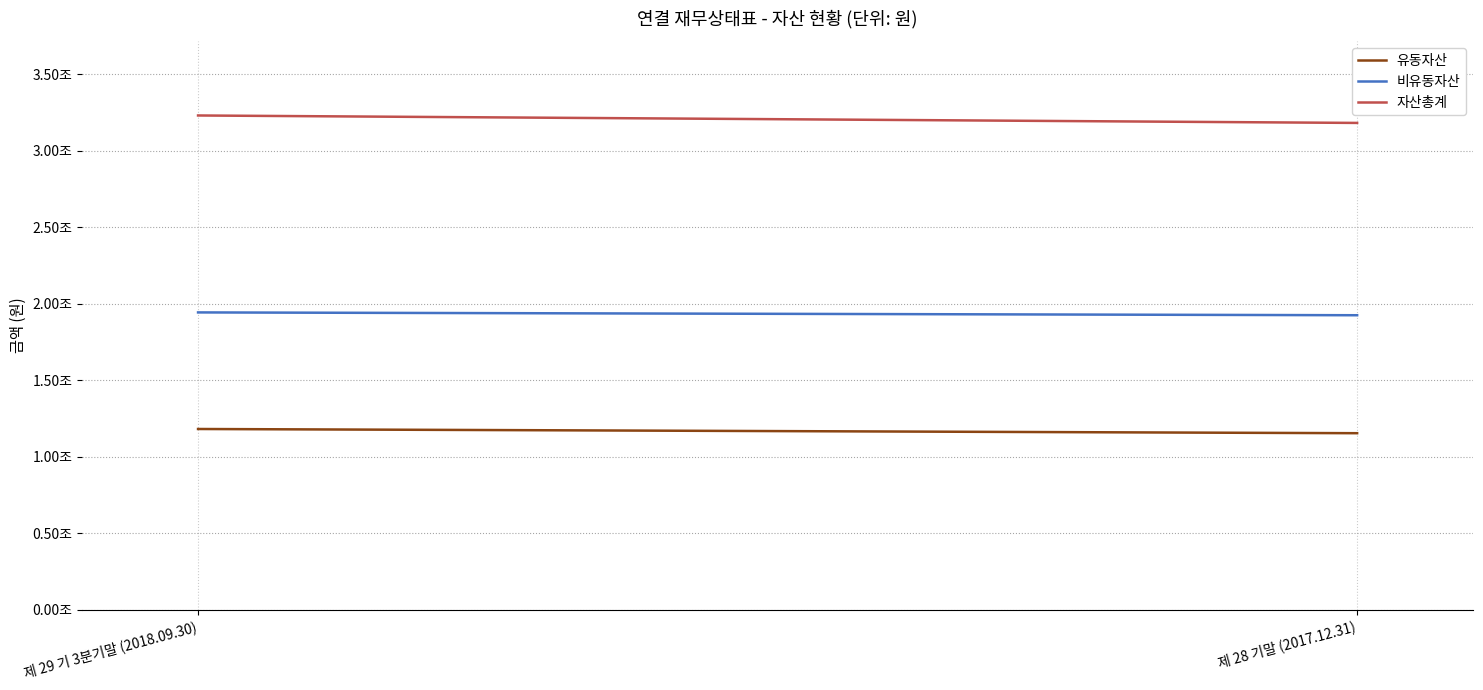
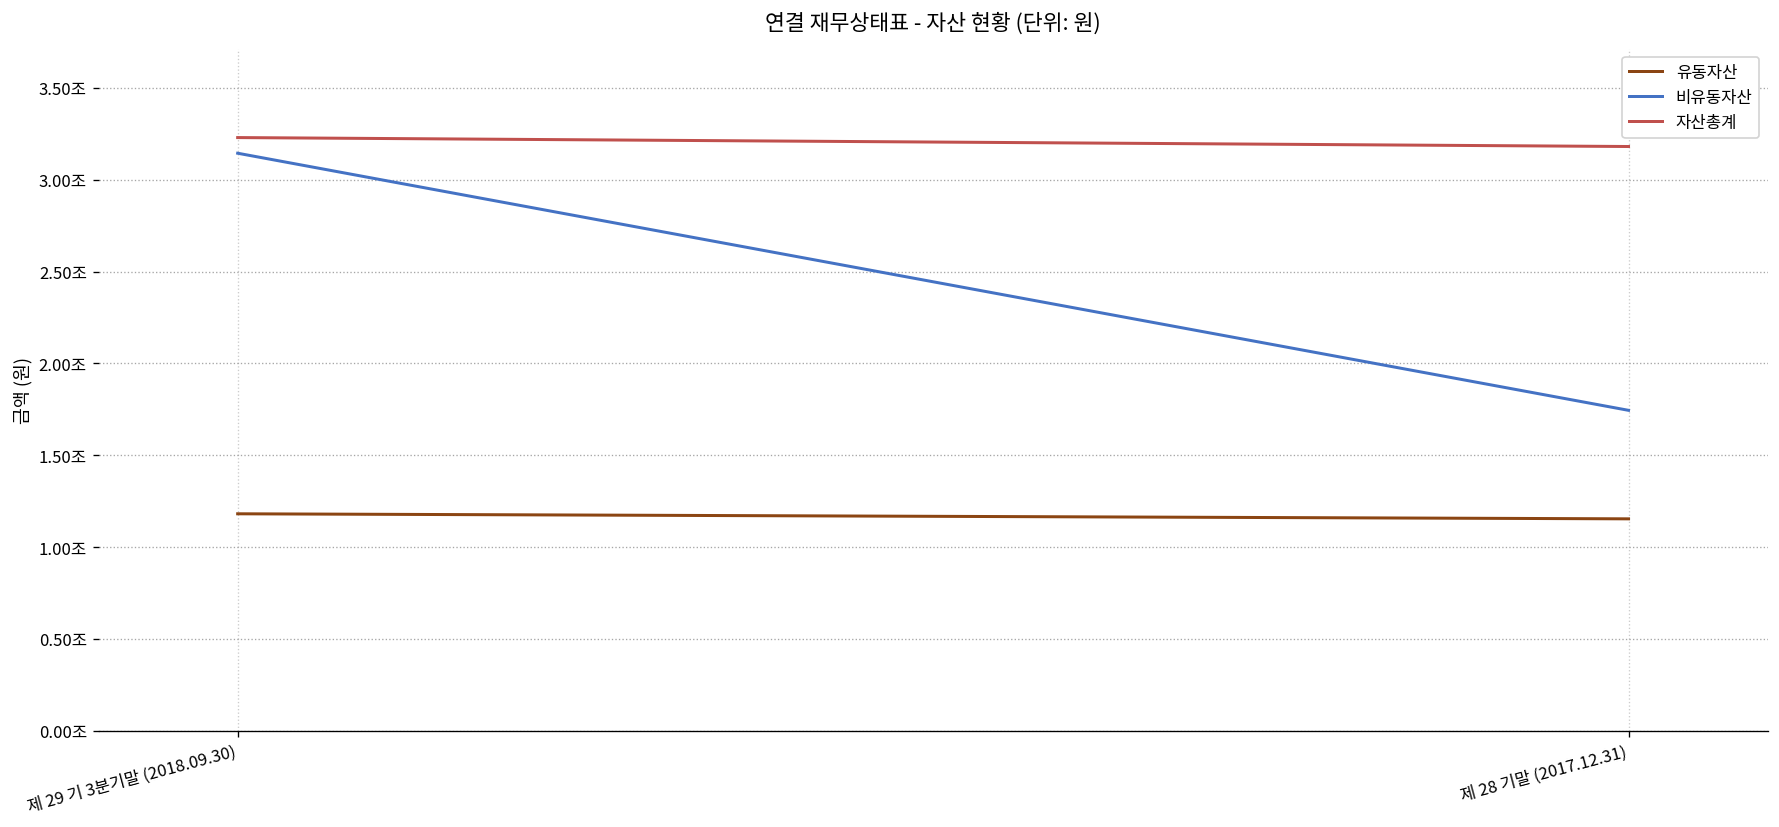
  {
    "유동자산": {
      "제 29 기 3분기말 (2018.09.30)": "1.18조",
      "제 28 기말 (2017.12.31)": "1.15조"
    },
    "비유동자산": {
-     "제 29 기 3분기말 (2018.09.30)": "1.94조",
-     "제 28 기말 (2017.12.31)": "1.92조"
+     "제 29 기 3분기말 (2018.09.30)": "3.14조",
+     "제 28 기말 (2017.12.31)": "1.74조"
    },
    "자산총계": {
      "제 29 기 3분기말 (2018.09.30)": "3.23조",
      "제 28 기말 (2017.12.31)": "3.18조"
    }
  }
